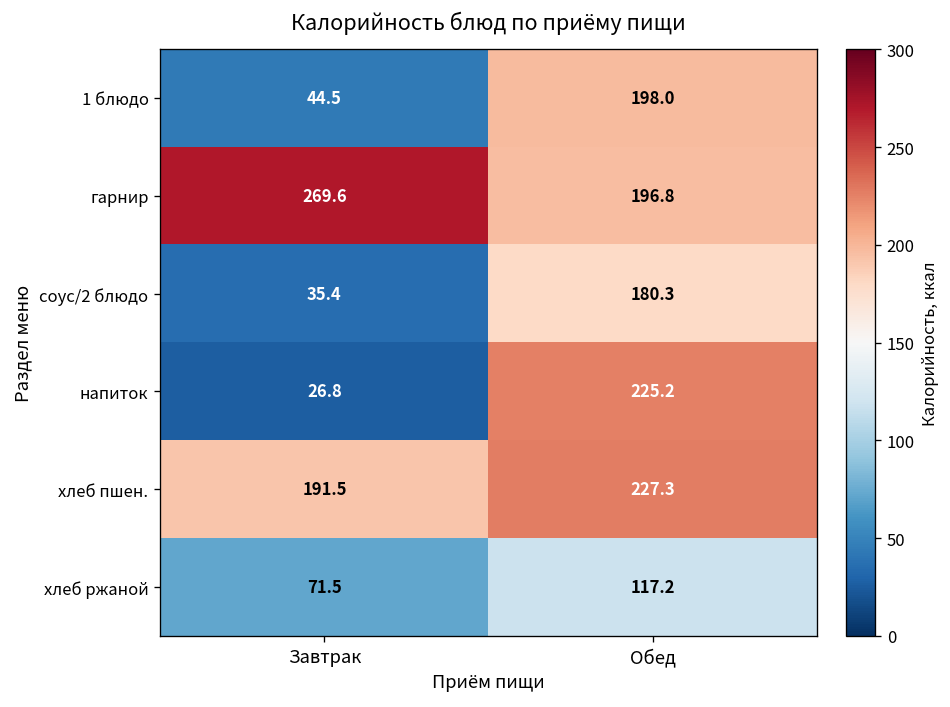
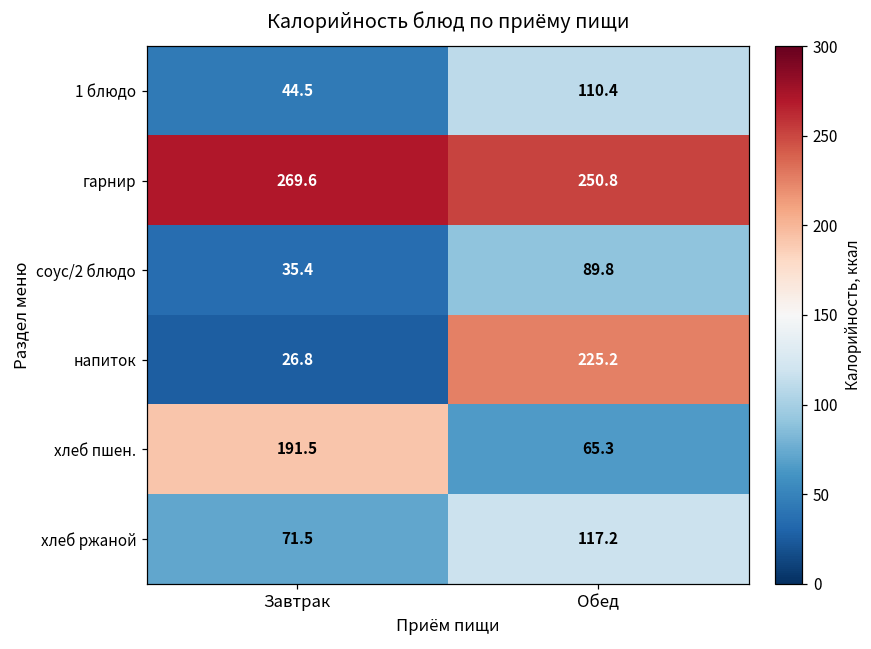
  {
    "1 блюдо": {
      "Завтрак": 44.5,
-     "Обед": 198.0
+     "Обед": 110.4
    },
    "гарнир": {
      "Завтрак": 269.6,
-     "Обед": 196.8
+     "Обед": 250.8
    },
    "соус/2 блюдо": {
      "Завтрак": 35.4,
-     "Обед": 180.3
+     "Обед": 89.8
    },
    "напиток": {
      "Завтрак": 26.8,
      "Обед": 225.2
    },
    "хлеб пшен.": {
      "Завтрак": 191.5,
-     "Обед": 227.3
+     "Обед": 65.3
    },
    "хлеб ржаной": {
      "Завтрак": 71.5,
      "Обед": 117.2
    }
  }
